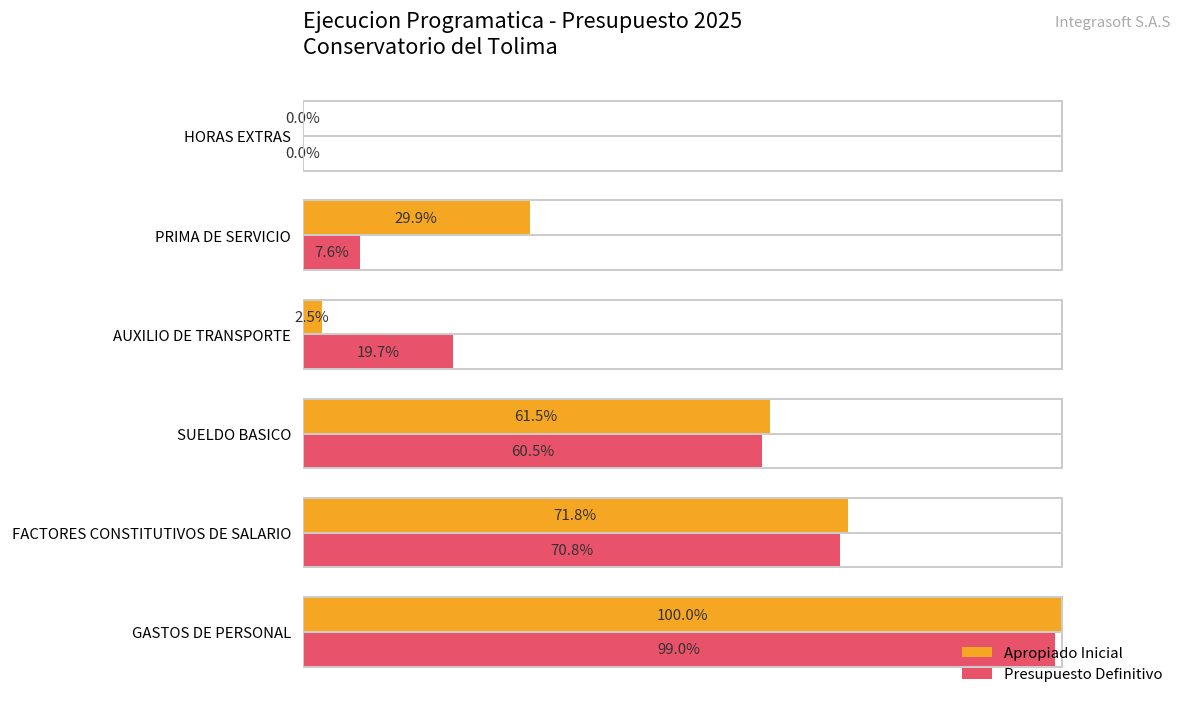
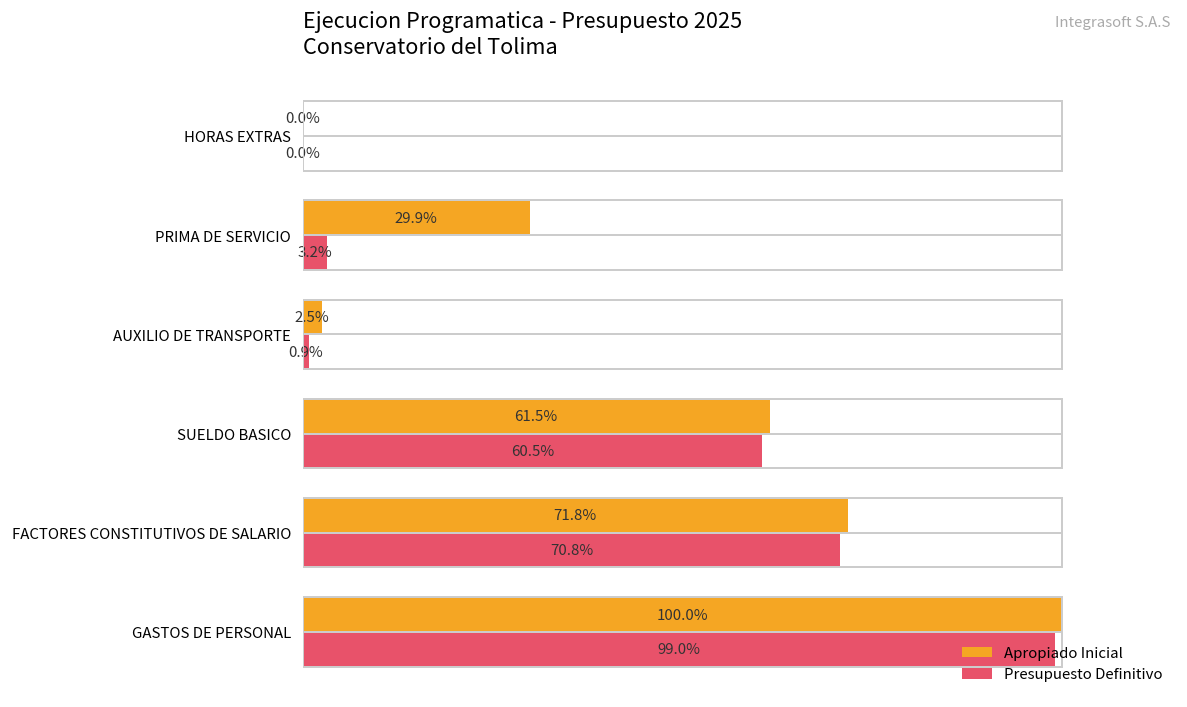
  {
    "Apropiado Inicial": {
      "HORAS EXTRAS": "0.0%",
      "PRIMA DE SERVICIO": "29.9%",
      "AUXILIO DE TRANSPORTE": "2.5%",
      "SUELDO BASICO": "61.5%",
      "FACTORES CONSTITUTIVOS DE SALARIO": "71.8%",
      "GASTOS DE PERSONAL": "100.0%"
    },
    "Presupuesto Definitivo": {
      "HORAS EXTRAS": "0.0%",
-     "PRIMA DE SERVICIO": "7.6%",
-     "AUXILIO DE TRANSPORTE": "19.7%",
+     "PRIMA DE SERVICIO": "3.2%",
+     "AUXILIO DE TRANSPORTE": "0.9%",
      "SUELDO BASICO": "60.5%",
      "FACTORES CONSTITUTIVOS DE SALARIO": "70.8%",
      "GASTOS DE PERSONAL": "99.0%"
    }
  }
